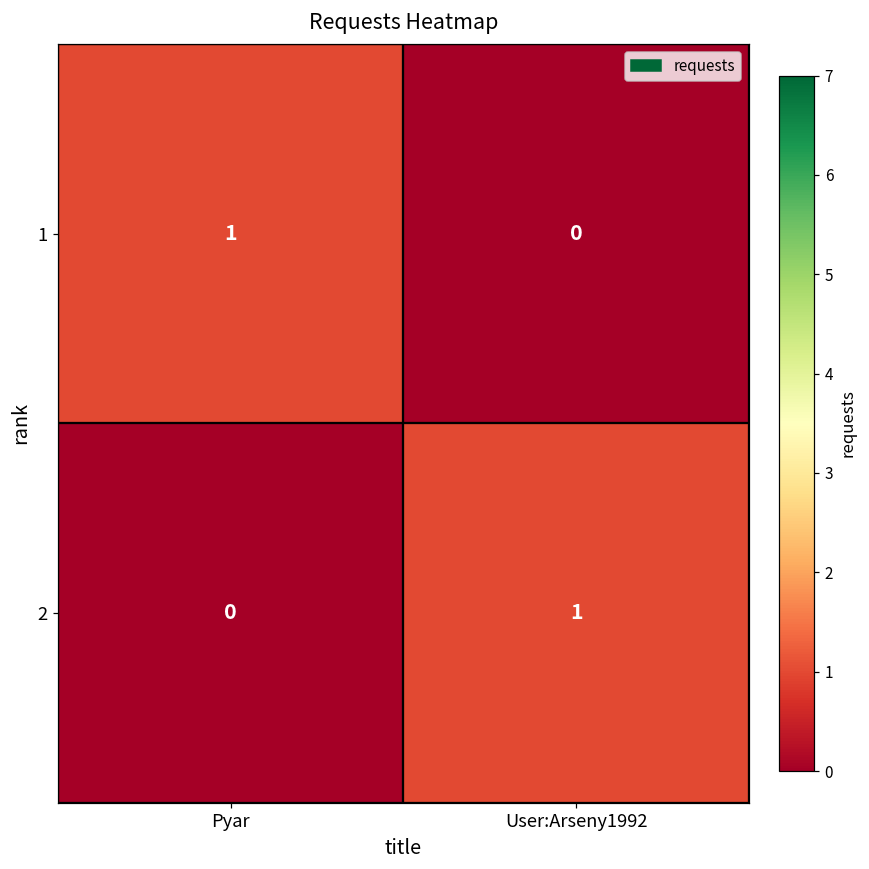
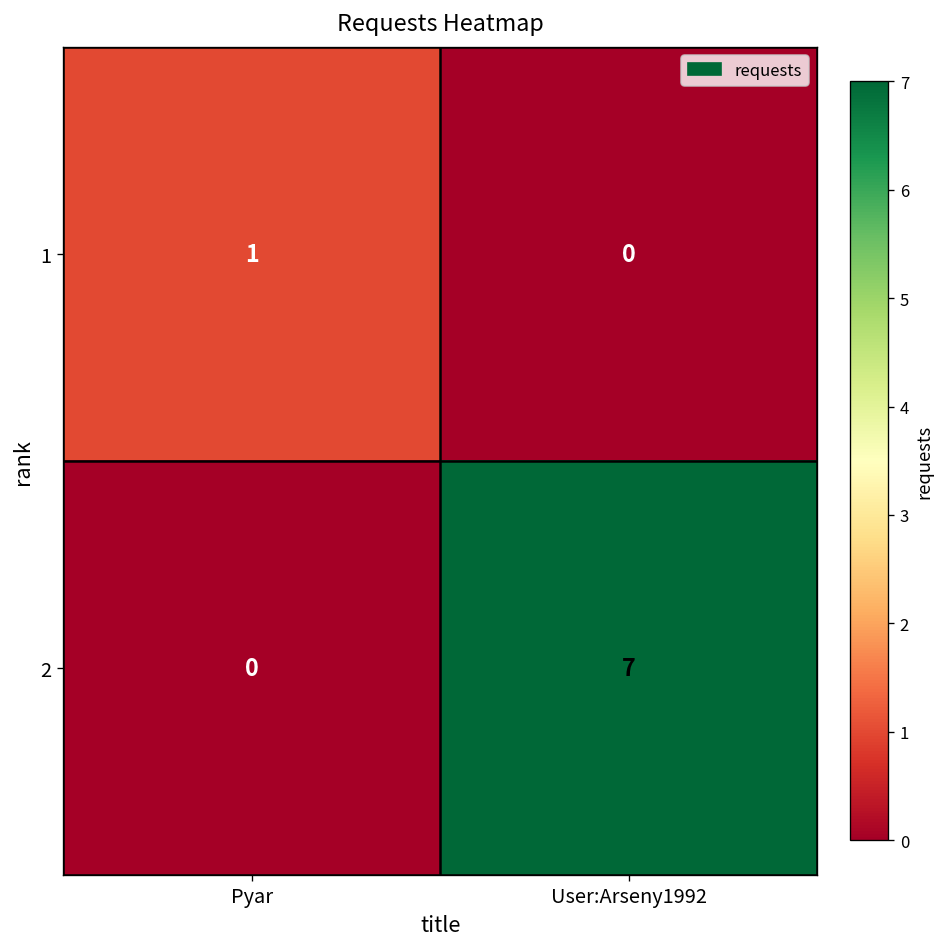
  {
    "1": {
      "Pyar": 1,
      "User:Arseny1992": 0
    },
    "2": {
      "Pyar": 0,
-     "User:Arseny1992": 1
+     "User:Arseny1992": 7
    }
  }
